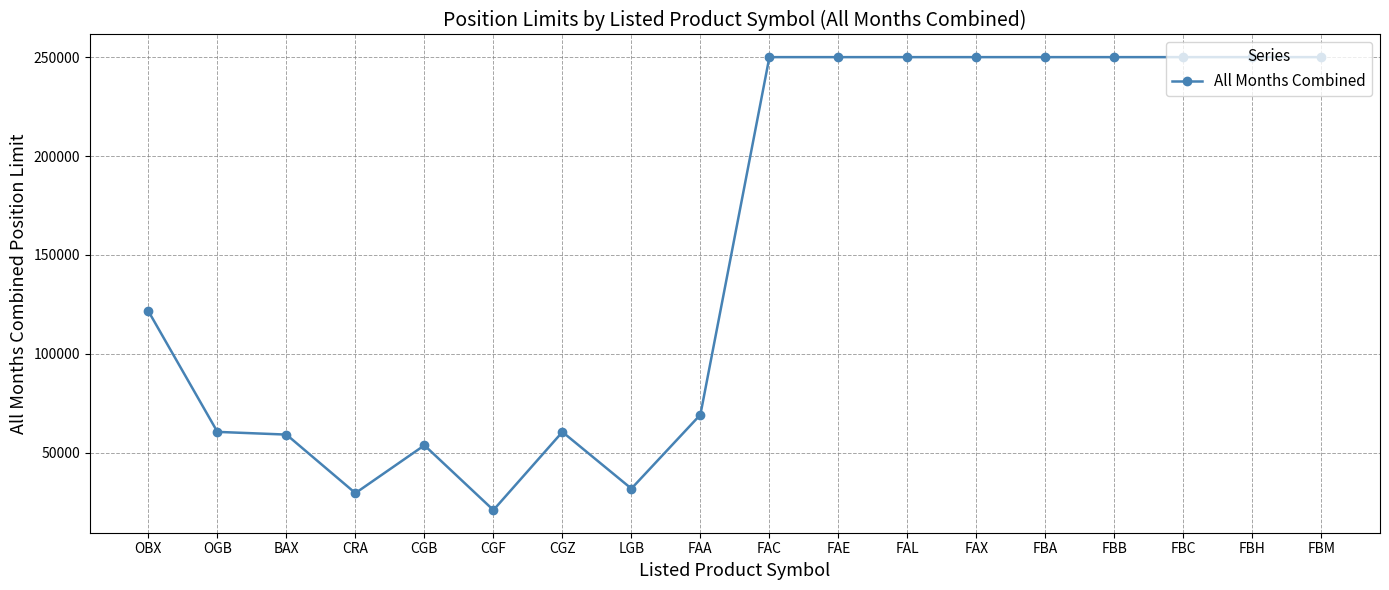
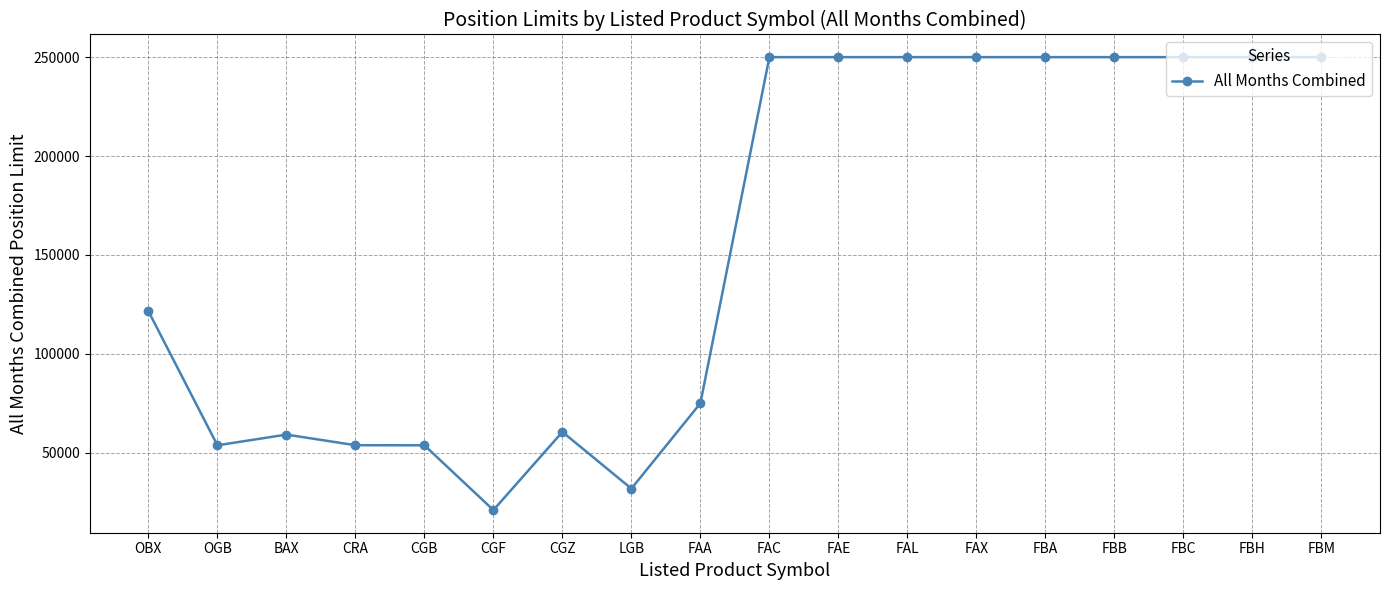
  {
    "OBX": 122000,
-   "OGB": 61000,
+   "OGB": 54000,
    "BAX": 59000,
-   "CRA": 30000,
+   "CRA": 54000,
    "CGB": 54000,
    "CGF": 21000,
    "CGZ": 61000,
    "LGB": 32000,
-   "FAA": 69000,
+   "FAA": 75000,
    "FAC": 250000,
    "FAE": 250000,
    "FAL": 250000,
    "FAX": 250000,
    "FBA": 250000,
    "FBB": 250000
  }
